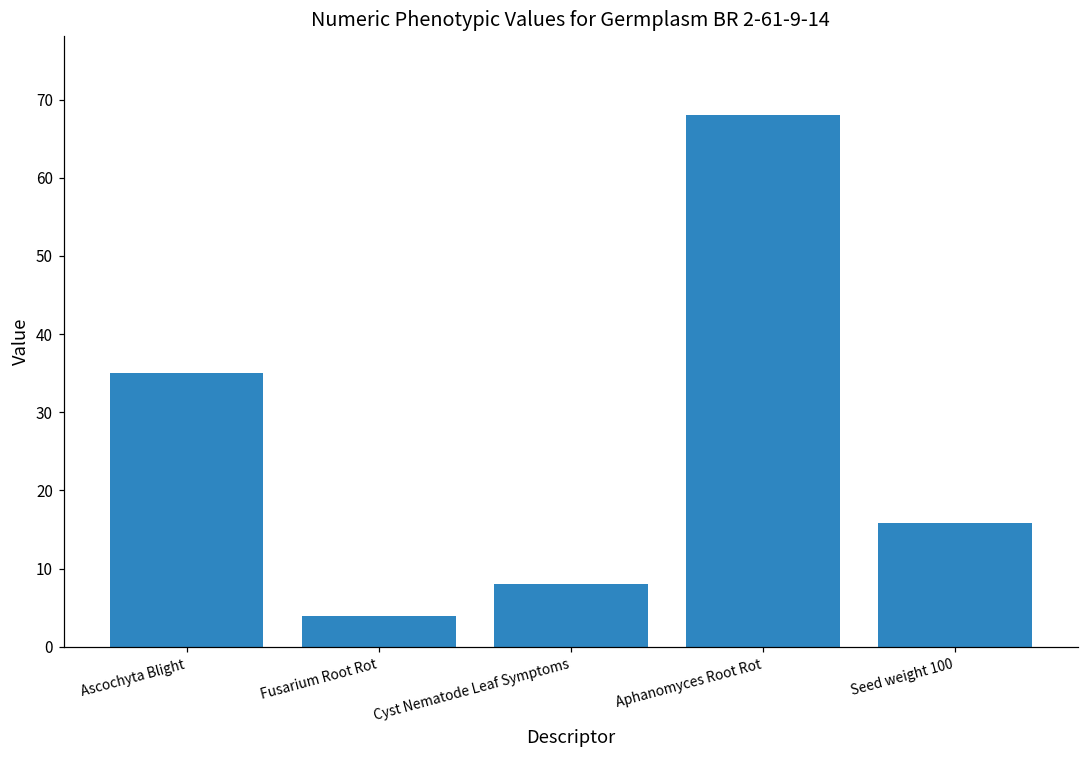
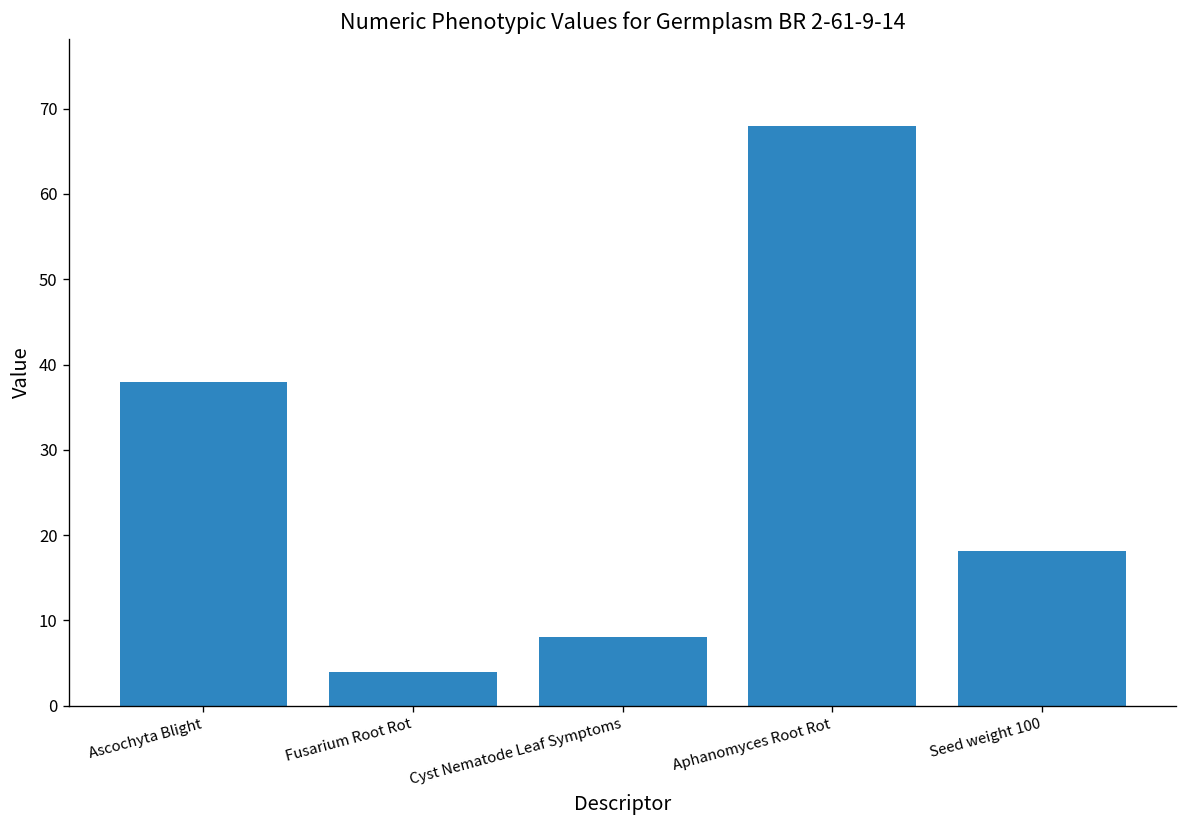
  {
-   "Ascochyta Blight": 35,
+   "Ascochyta Blight": 38,
    "Fusarium Root Rot": 4,
    "Cyst Nematode Leaf Symptoms": 8,
    "Aphanomyces Root Rot": 68,
-   "Seed weight 100": 16
+   "Seed weight 100": 18
  }
